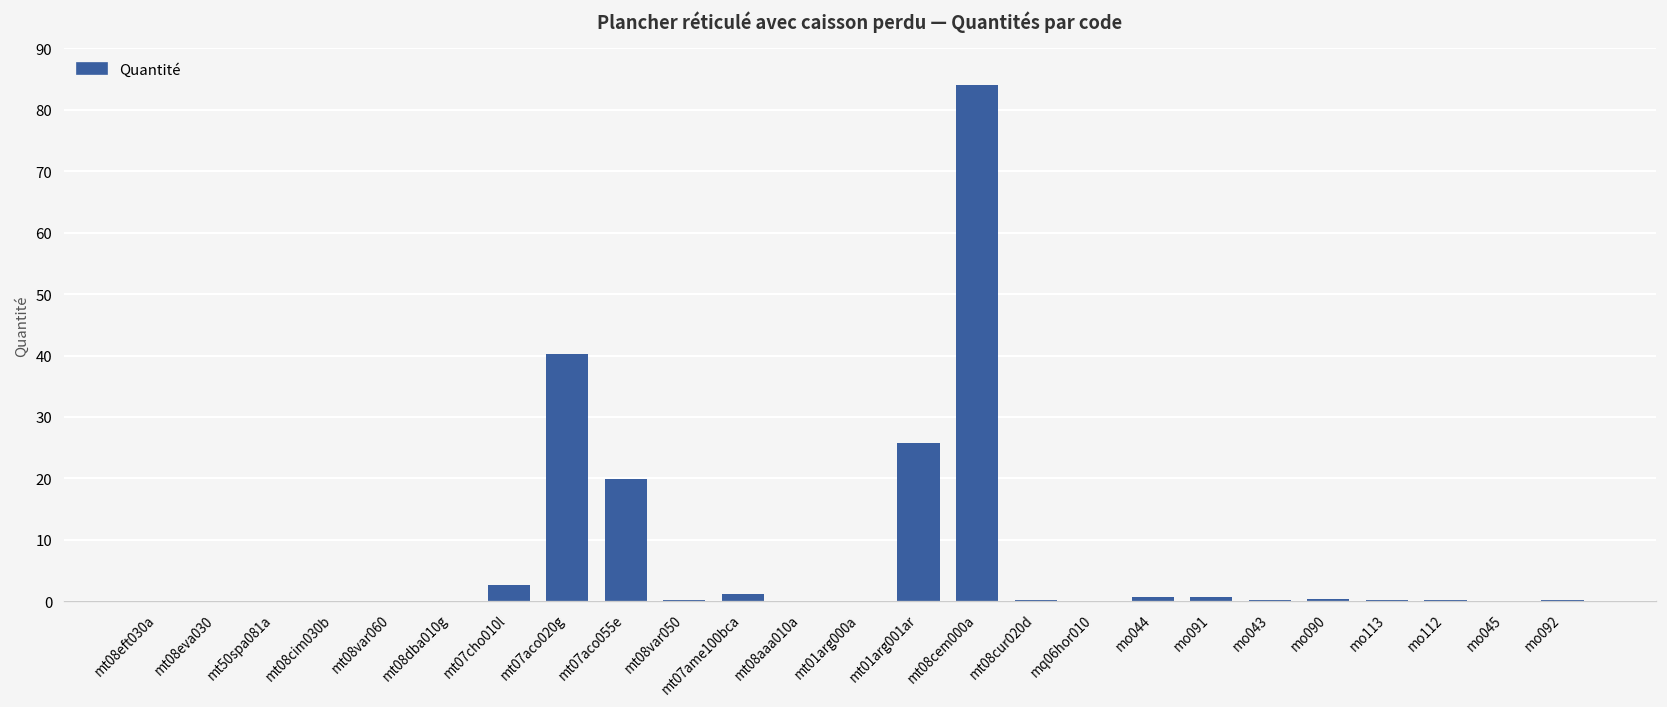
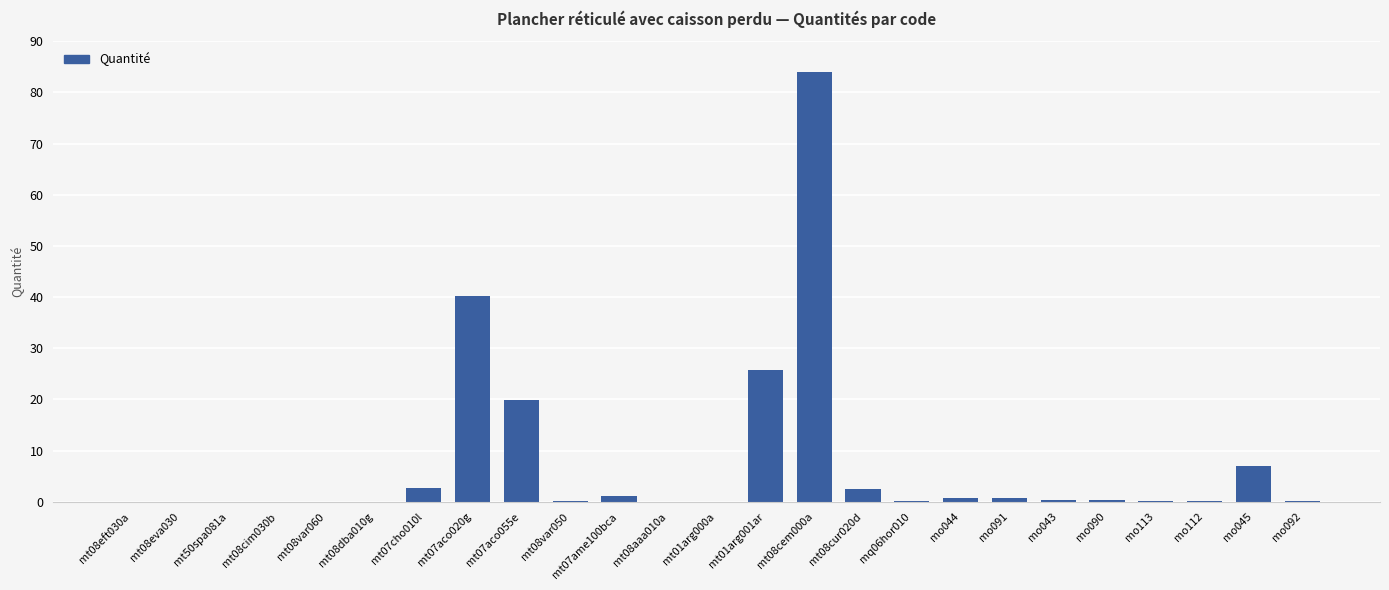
  {
    "mt07cho010l": 3,
    "mt07aco020g": 40,
    "mt07aco055e": 20,
    "mt07ame100bca": 1,
    "mt01arg001ar": 26,
    "mt08cem000a": 84,
-   "mt08cur020d": 0,
+   "mt08cur020d": 3,
    "mo044": 1,
    "mo091": 1,
-   "mo045": 0
+   "mo045": 7
  }
